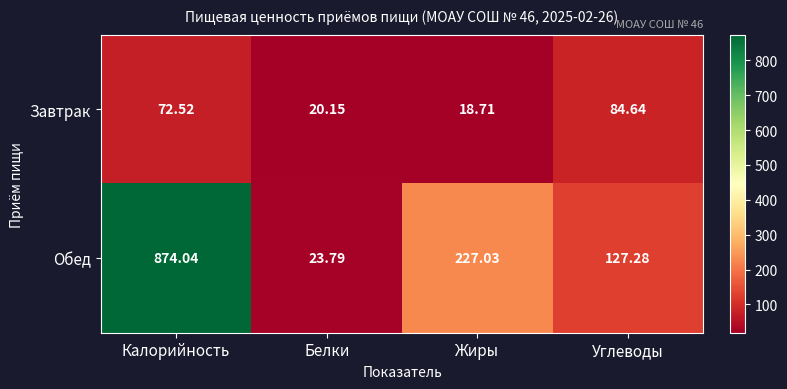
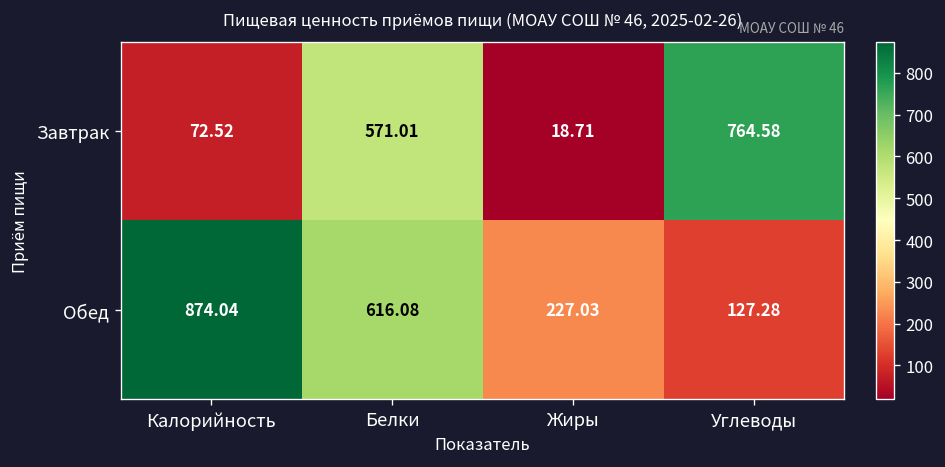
  {
    "Завтрак": {
      "Калорийность": 72.52,
-     "Белки": 20.15,
+     "Белки": 571.01,
      "Жиры": 18.71,
-     "Углеводы": 84.64
+     "Углеводы": 764.58
    },
    "Обед": {
      "Калорийность": 874.04,
-     "Белки": 23.79,
+     "Белки": 616.08,
      "Жиры": 227.03,
      "Углеводы": 127.28
    }
  }
